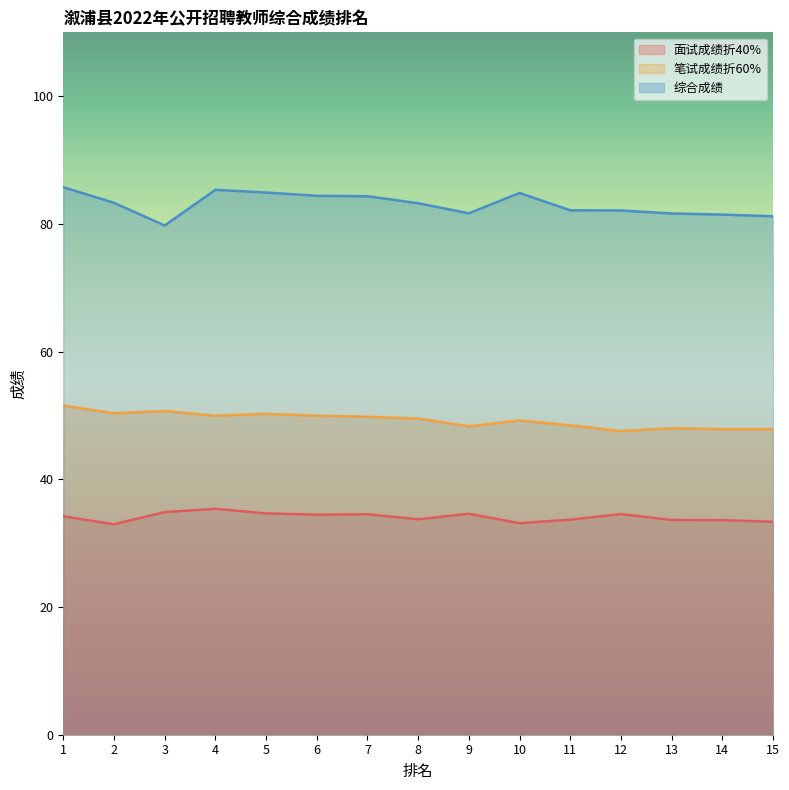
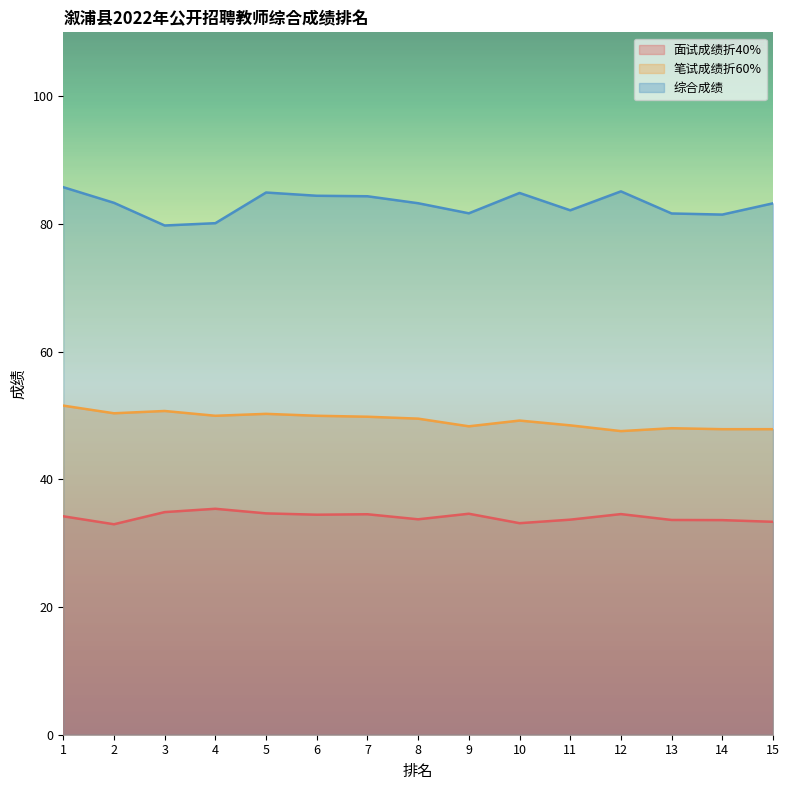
  {
    "综合成绩": {
      "1": 86,
      "2": 83,
      "3": 80,
-     "4": 85,
+     "4": 80,
      "5": 85,
      "6": 84,
      "7": 84,
      "8": 83,
      "9": 82,
      "10": 85,
      "11": 82,
-     "12": 82,
+     "12": 85,
      "13": 82,
      "14": 81,
-     "15": 81
+     "15": 83
    }
  }
